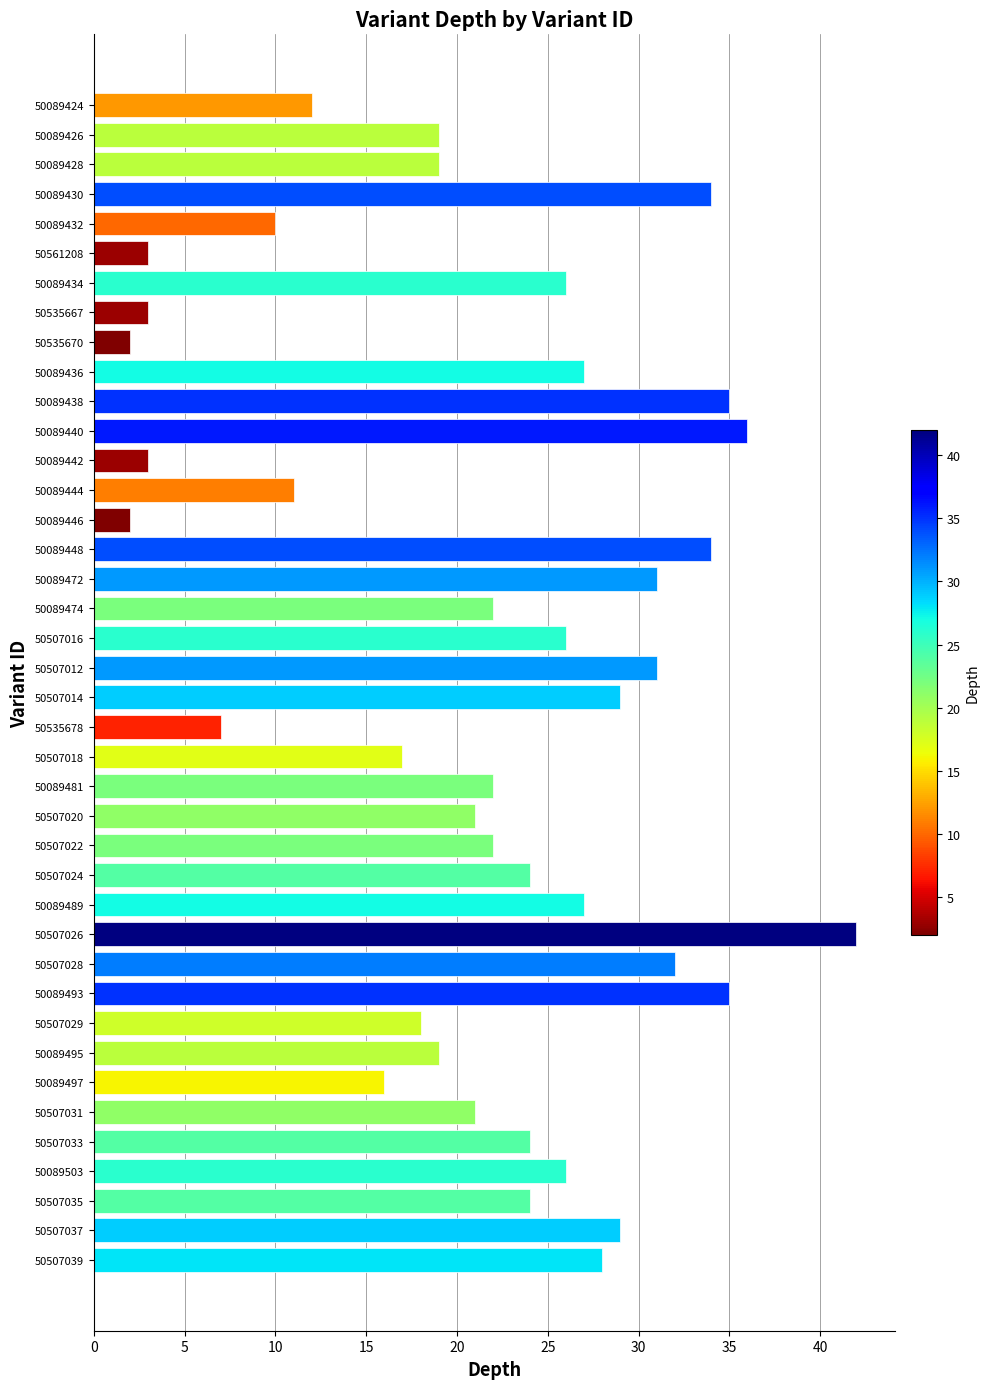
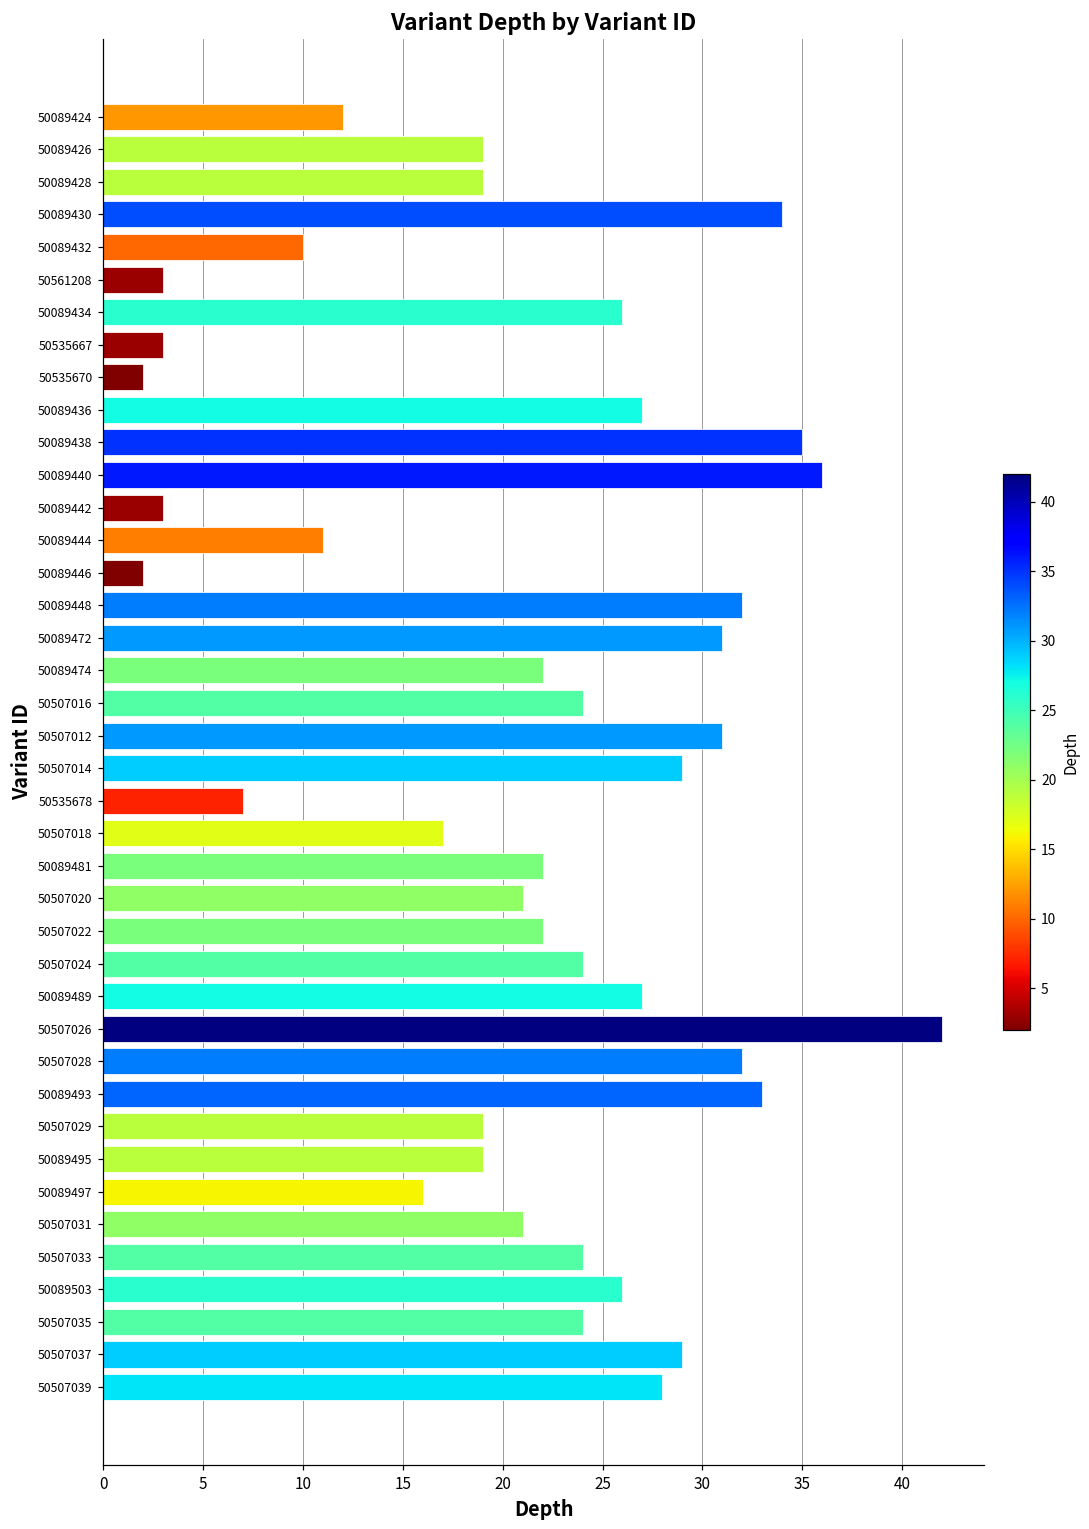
  {
    "50089424": 12,
    "50089426": 19,
    "50089428": 19,
    "50089430": 34,
    "50089432": 10,
    "50561208": 3,
    "50089434": 26,
    "50535667": 3,
    "50535670": 2,
    "50089436": 27,
    "50089438": 35,
    "50089440": 36,
    "50089442": 3,
    "50089444": 11,
    "50089446": 2,
-   "50089448": 34,
+   "50089448": 32,
    "50089472": 31,
    "50089474": 22,
-   "50507016": 26,
+   "50507016": 24,
    "50507012": 31,
    "50507014": 29,
    "50535678": 7,
    "50507018": 17,
    "50089481": 22,
    "50507020": 21,
    "50507022": 22,
    "50507024": 24,
    "50089489": 27,
    "50507026": 42,
    "50507028": 32,
-   "50089493": 35,
-   "50507029": 18,
+   "50089493": 33,
+   "50507029": 19,
    "50089495": 19,
    "50089497": 16,
    "50507031": 21,
    "50507033": 24,
    "50089503": 26,
    "50507035": 24,
    "50507037": 29,
    "50507039": 28
  }
